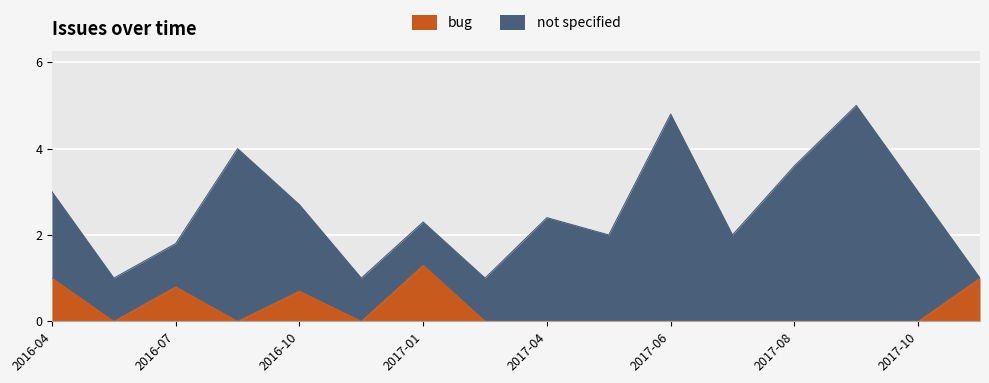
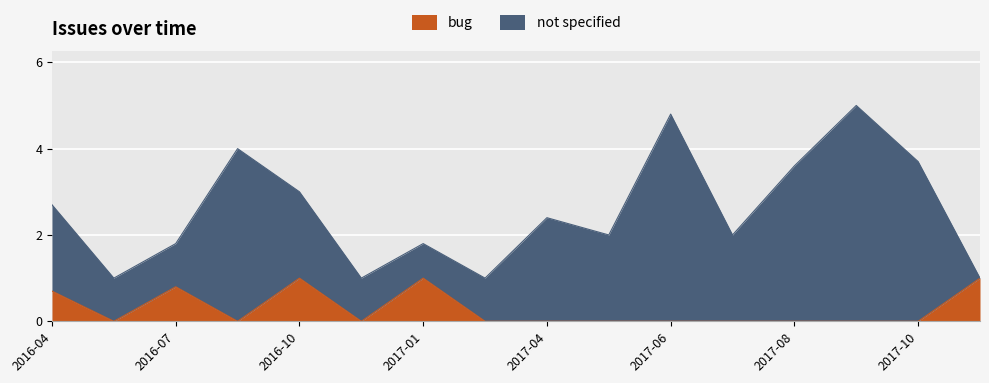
  {
    "bug": {
-     "2016-04": 1.0,
+     "2016-04": 0.7,
      "2016-07": 0.8,
-     "2016-10": 0.7,
-     "2017-01": 1.3,
+     "2016-10": 1.0,
+     "2017-01": 1.0,
      "2017-04": 0.0,
      "2017-06": 0.0,
      "2017-08": 0.0,
      "2017-10": 0.0
    },
    "not specified": {
      "2016-04": 2.0,
      "2016-07": 1.0,
      "2016-10": 2.0,
-     "2017-01": 1.0,
+     "2017-01": 0.8,
      "2017-04": 2.4,
      "2017-06": 4.8,
      "2017-08": 3.6,
-     "2017-10": 3.0
+     "2017-10": 3.7
    }
  }
